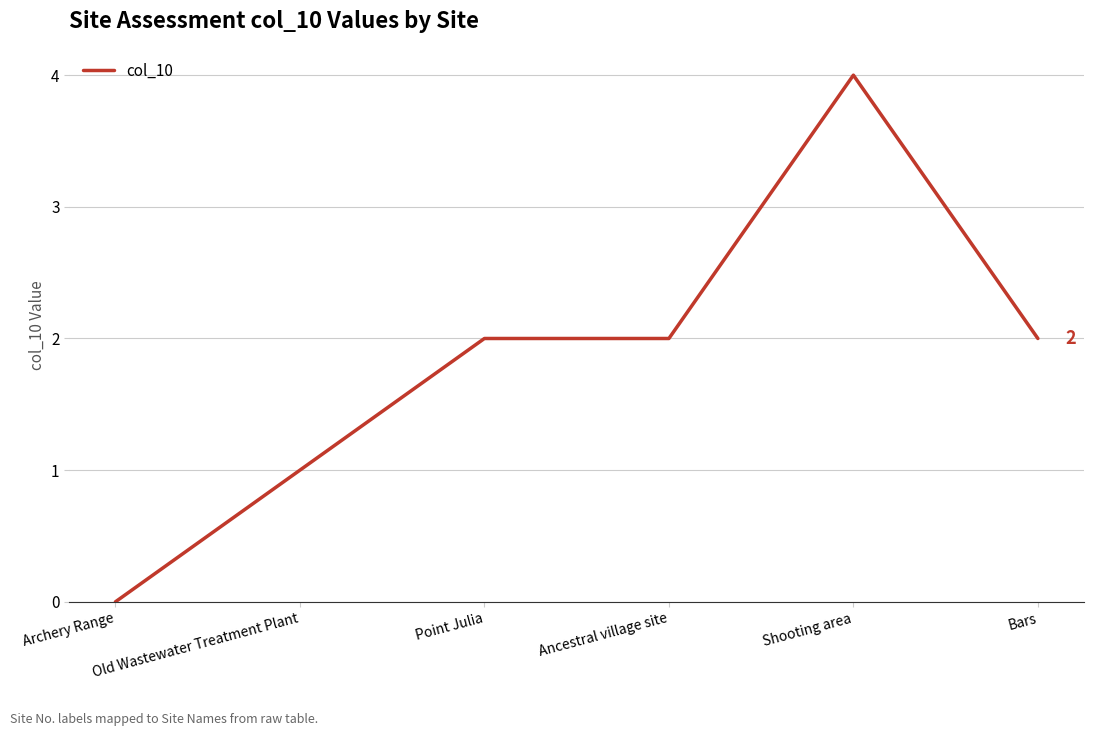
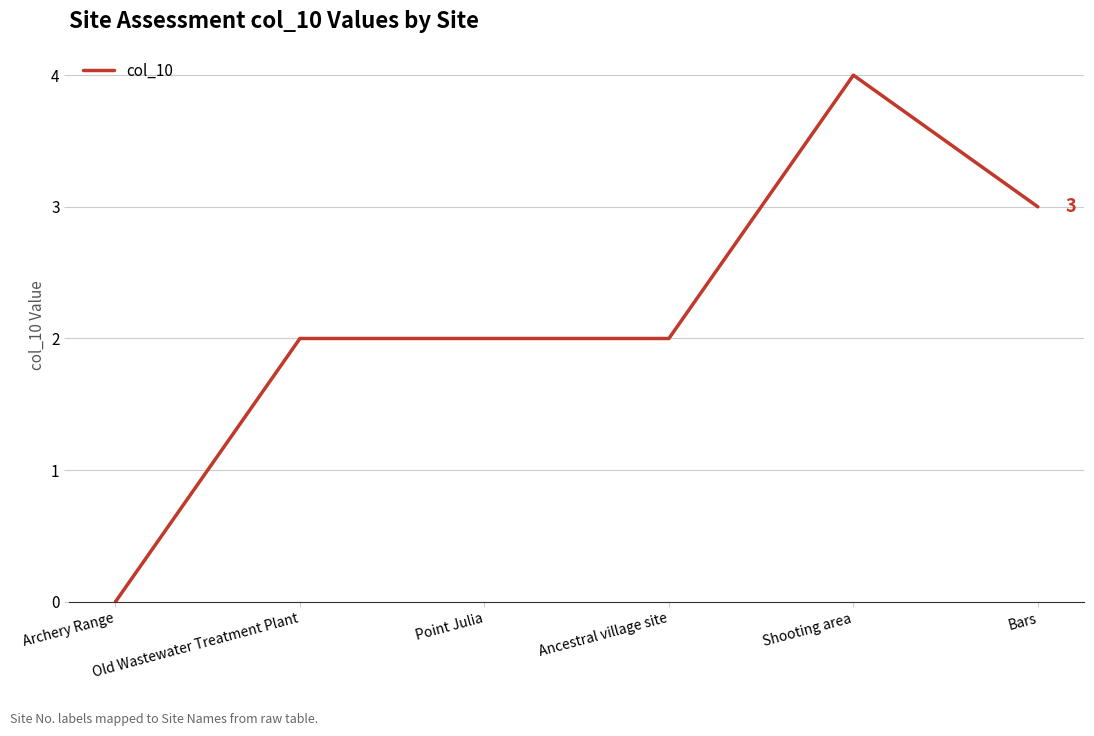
  {
-   "Old Wastewater Treatment Plant": 1,
-   "Bars": 2
+   "Old Wastewater Treatment Plant": 2,
+   "Bars": 3
  }
